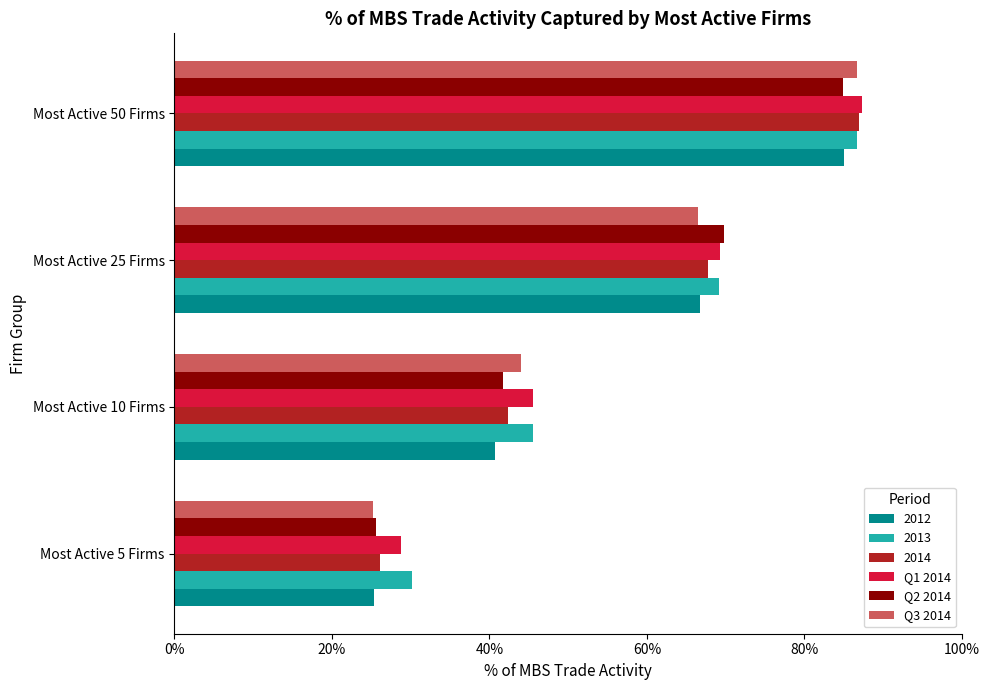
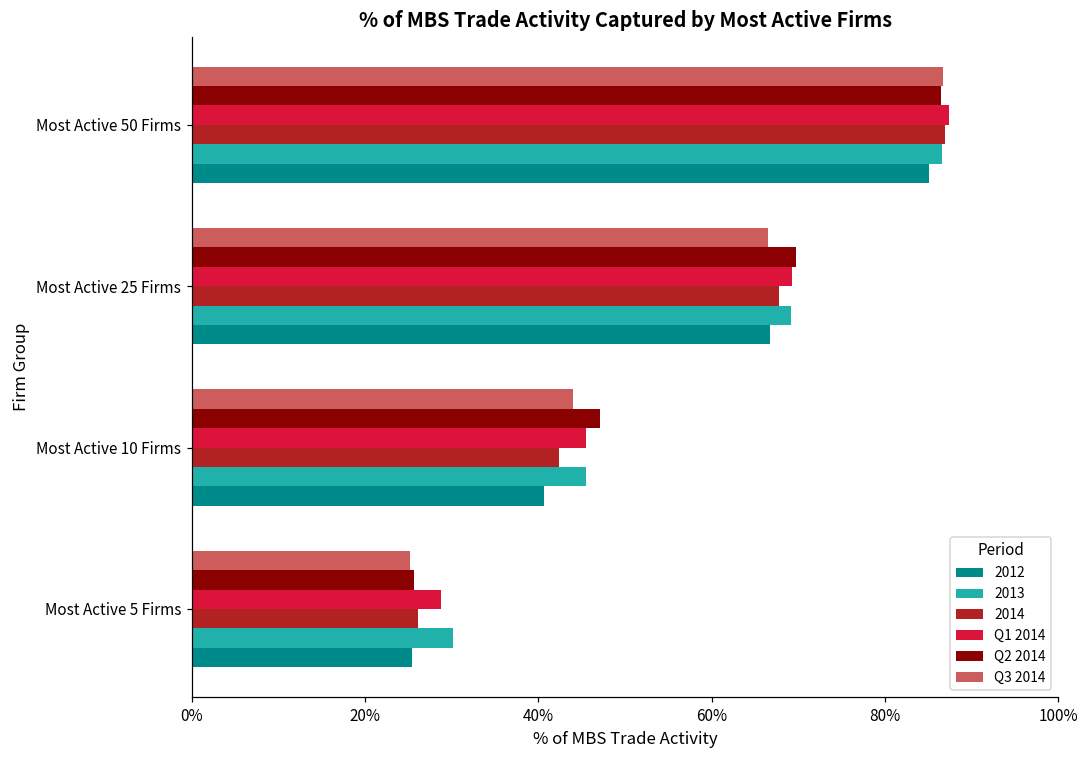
  {
    "Q2 2014": {
-     "Most Active 50 Firms": "85%",
+     "Most Active 50 Firms": "87%",
      "Most Active 25 Firms": "70%",
-     "Most Active 10 Firms": "42%",
+     "Most Active 10 Firms": "47%",
      "Most Active 5 Firms": "26%"
    },
    "Q3 2014": {
      "Most Active 50 Firms": "87%",
      "Most Active 25 Firms": "67%",
      "Most Active 10 Firms": "44%",
      "Most Active 5 Firms": "25%"
    }
  }
